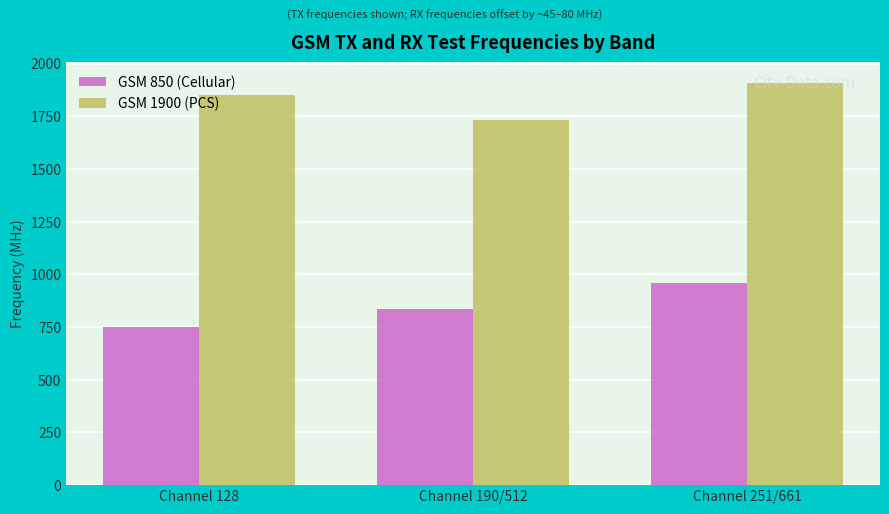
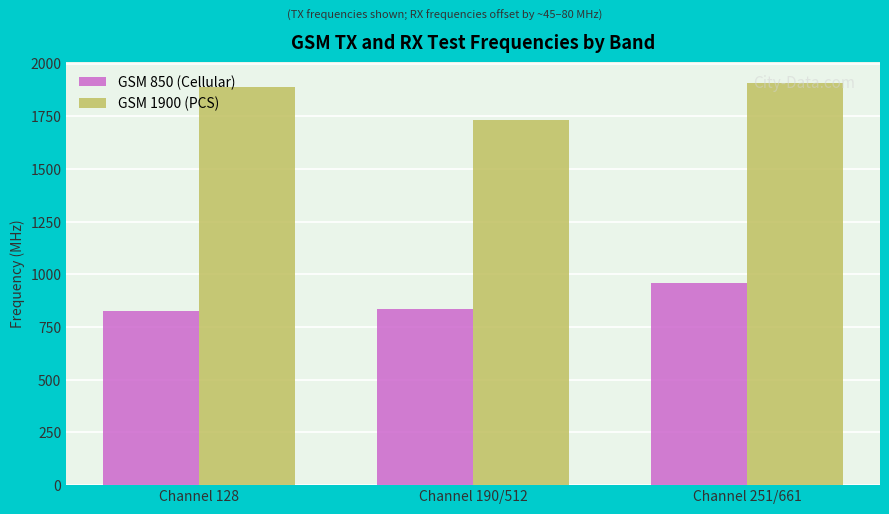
  {
    "GSM 850 (Cellular)": {
-     "Channel 128": 750,
+     "Channel 128": 820,
      "Channel 190/512": 840,
      "Channel 251/661": 960
    },
    "GSM 1900 (PCS)": {
-     "Channel 128": 1850,
+     "Channel 128": 1890,
      "Channel 190/512": 1730,
      "Channel 251/661": 1910
    }
  }
